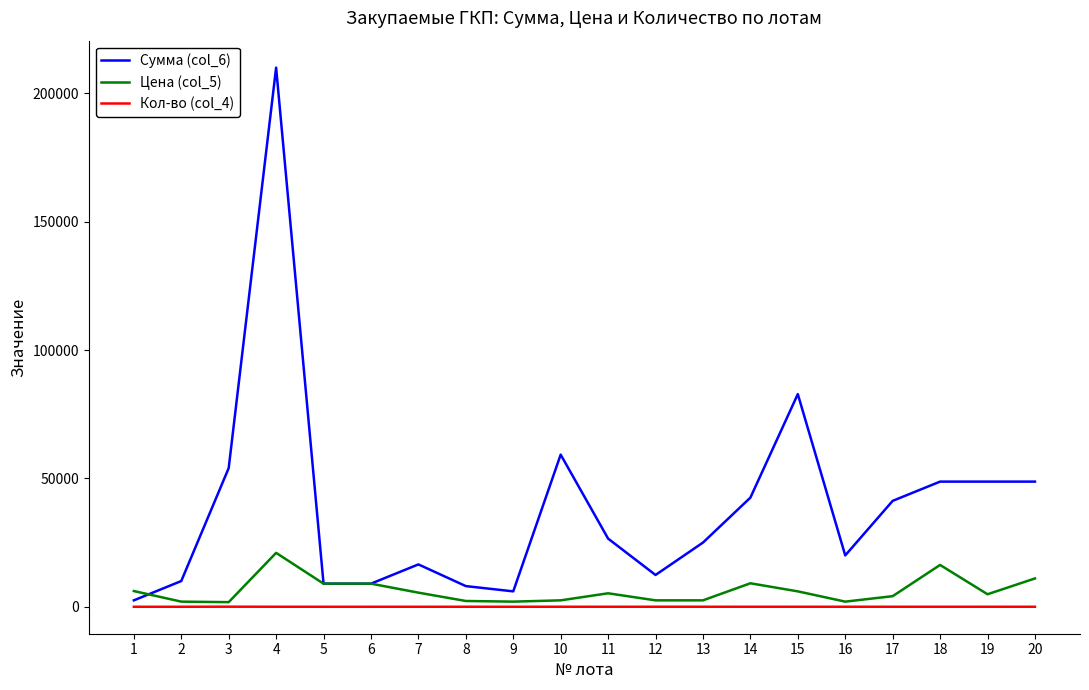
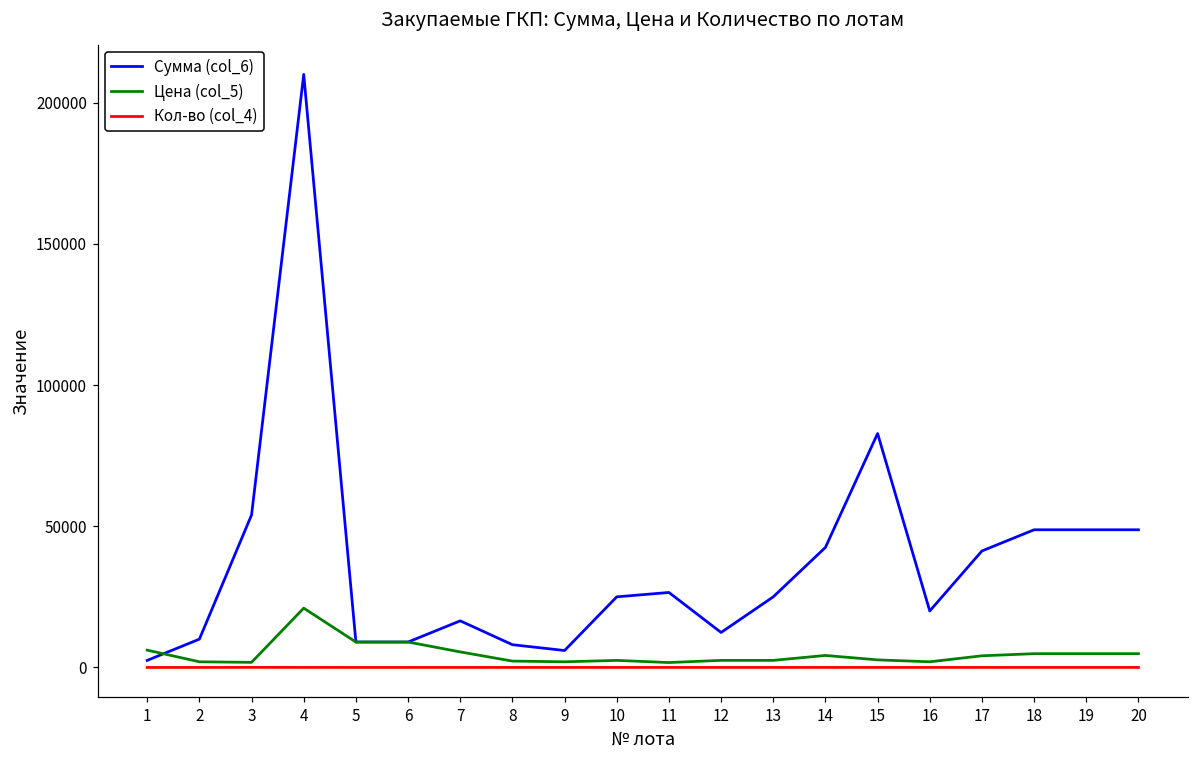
  {
    "Сумма (col_6)": {
      "1": 3000,
      "2": 10000,
      "3": 54000,
      "4": 210000,
      "7": 17000,
      "8": 8000,
      "9": 6000,
-     "10": 59000,
+     "10": 25000,
      "11": 27000,
      "12": 12000,
      "13": 25000,
      "14": 43000,
      "15": 83000,
      "16": 20000,
      "17": 41000,
      "18": 49000,
      "19": 49000,
      "20": 49000
    },
    "Цена (col_5)": {
      "1": 6000,
      "2": 2000,
      "3": 2000,
      "4": 21000,
      "7": 6000,
      "8": 2000,
      "9": 2000,
      "10": 3000,
-     "11": 5000,
+     "11": 2000,
      "12": 3000,
      "13": 3000,
-     "14": 9000,
-     "15": 6000,
+     "14": 4000,
+     "15": 3000,
      "16": 2000,
      "17": 4000,
-     "18": 16000,
+     "18": 5000,
      "19": 5000,
-     "20": 11000
+     "20": 5000
    },
    "Кол-во (col_4)": {
      "1": 0,
      "2": 0,
      "3": 0,
      "4": 0,
      "5": 0,
      "6": 0,
      "7": 0,
      "8": 0,
      "9": 0,
      "10": 0,
      "11": 0,
      "12": 0,
      "13": 0,
      "14": 0,
      "15": 0,
      "16": 0,
      "17": 0,
      "18": 0,
      "19": 0,
      "20": 0
    }
  }
